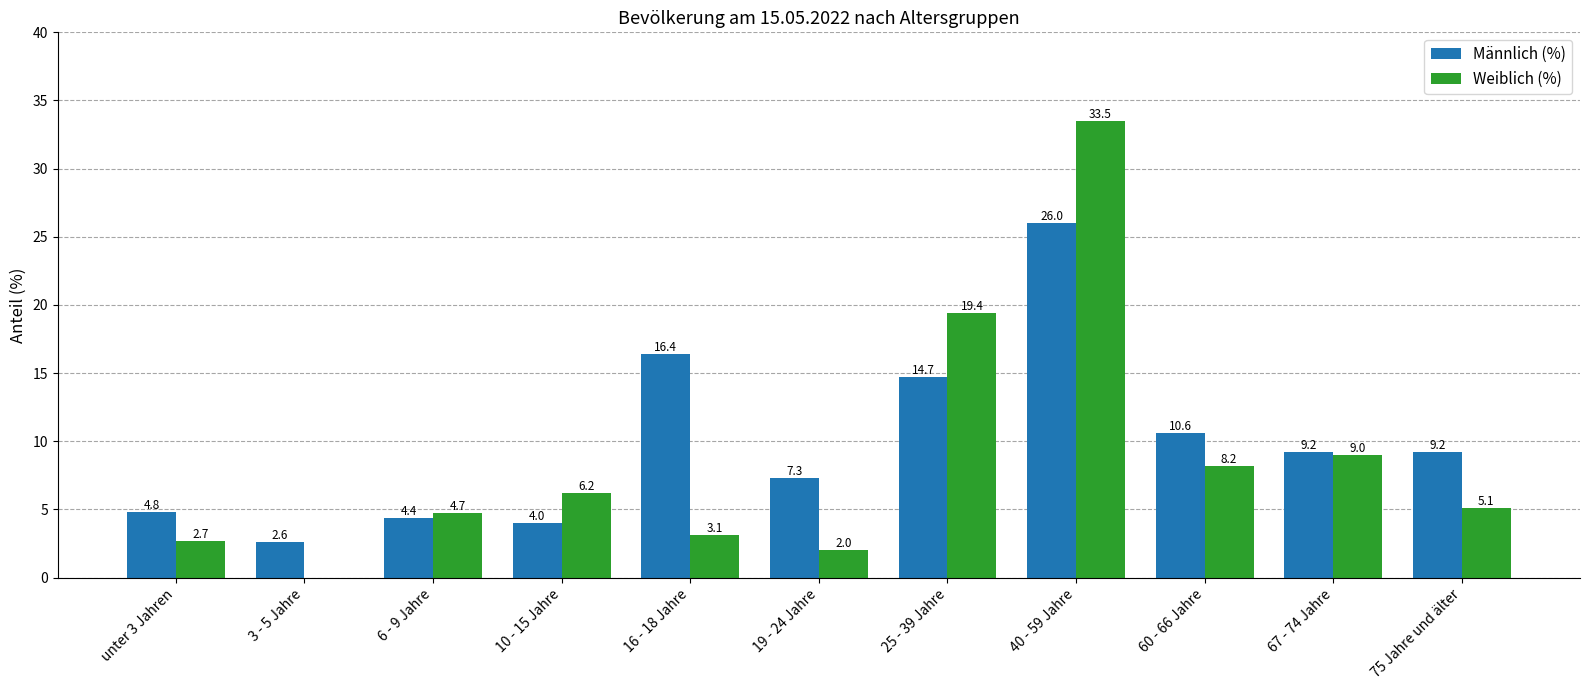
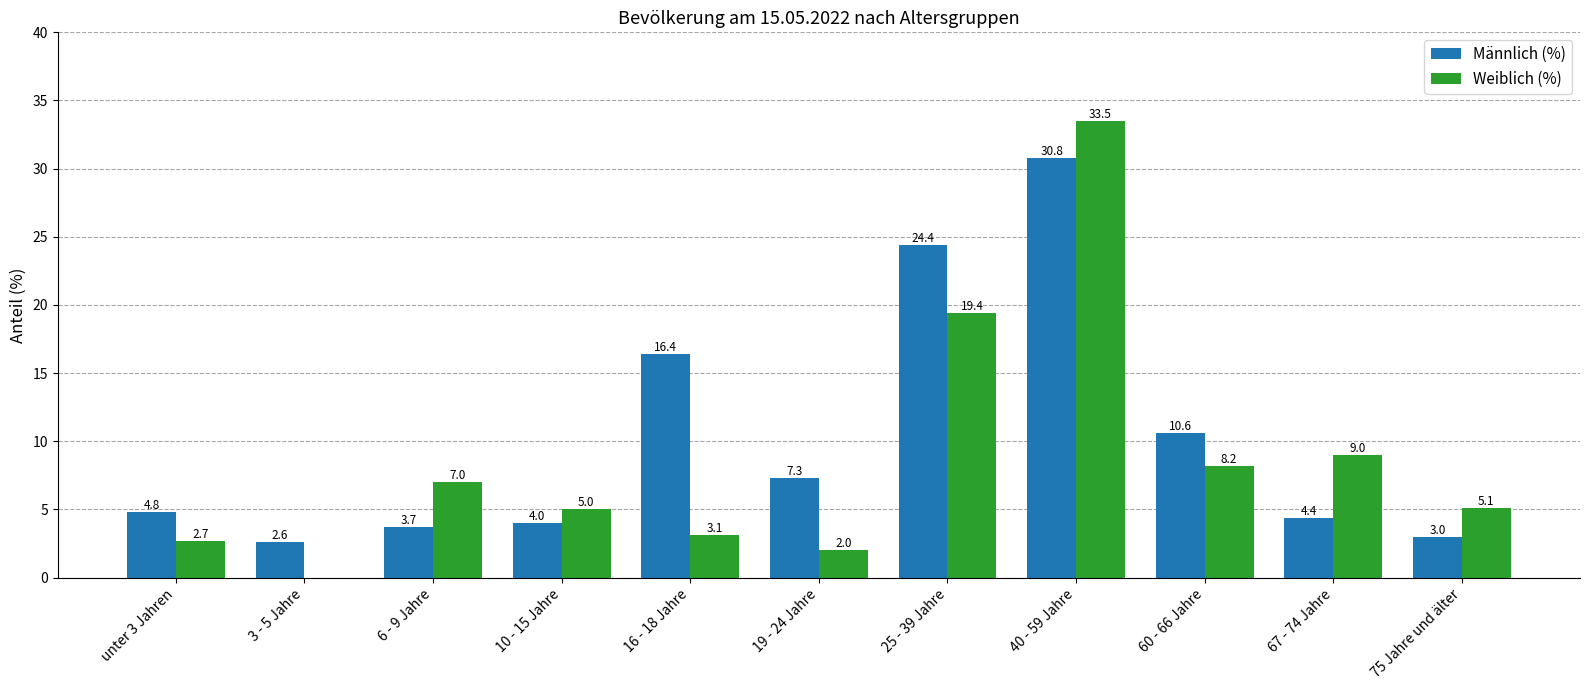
  {
    "Männlich (%)": {
      "unter 3 Jahren": 4.8,
      "3 - 5 Jahre": 2.6,
-     "6 - 9 Jahre": 4.4,
+     "6 - 9 Jahre": 3.7,
      "10 - 15 Jahre": 4.0,
      "16 - 18 Jahre": 16.4,
      "19 - 24 Jahre": 7.3,
-     "25 - 39 Jahre": 14.7,
-     "40 - 59 Jahre": 26.0,
+     "25 - 39 Jahre": 24.4,
+     "40 - 59 Jahre": 30.8,
      "60 - 66 Jahre": 10.6,
-     "67 - 74 Jahre": 9.2,
-     "75 Jahre und älter": 9.2
+     "67 - 74 Jahre": 4.4,
+     "75 Jahre und älter": 3.0
    },
    "Weiblich (%)": {
      "unter 3 Jahren": 2.7,
-     "6 - 9 Jahre": 4.7,
-     "10 - 15 Jahre": 6.2,
+     "6 - 9 Jahre": 7.0,
+     "10 - 15 Jahre": 5.0,
      "16 - 18 Jahre": 3.1,
      "19 - 24 Jahre": 2.0,
      "25 - 39 Jahre": 19.4,
      "40 - 59 Jahre": 33.5,
      "60 - 66 Jahre": 8.2,
      "67 - 74 Jahre": 9.0,
      "75 Jahre und älter": 5.1
    }
  }
